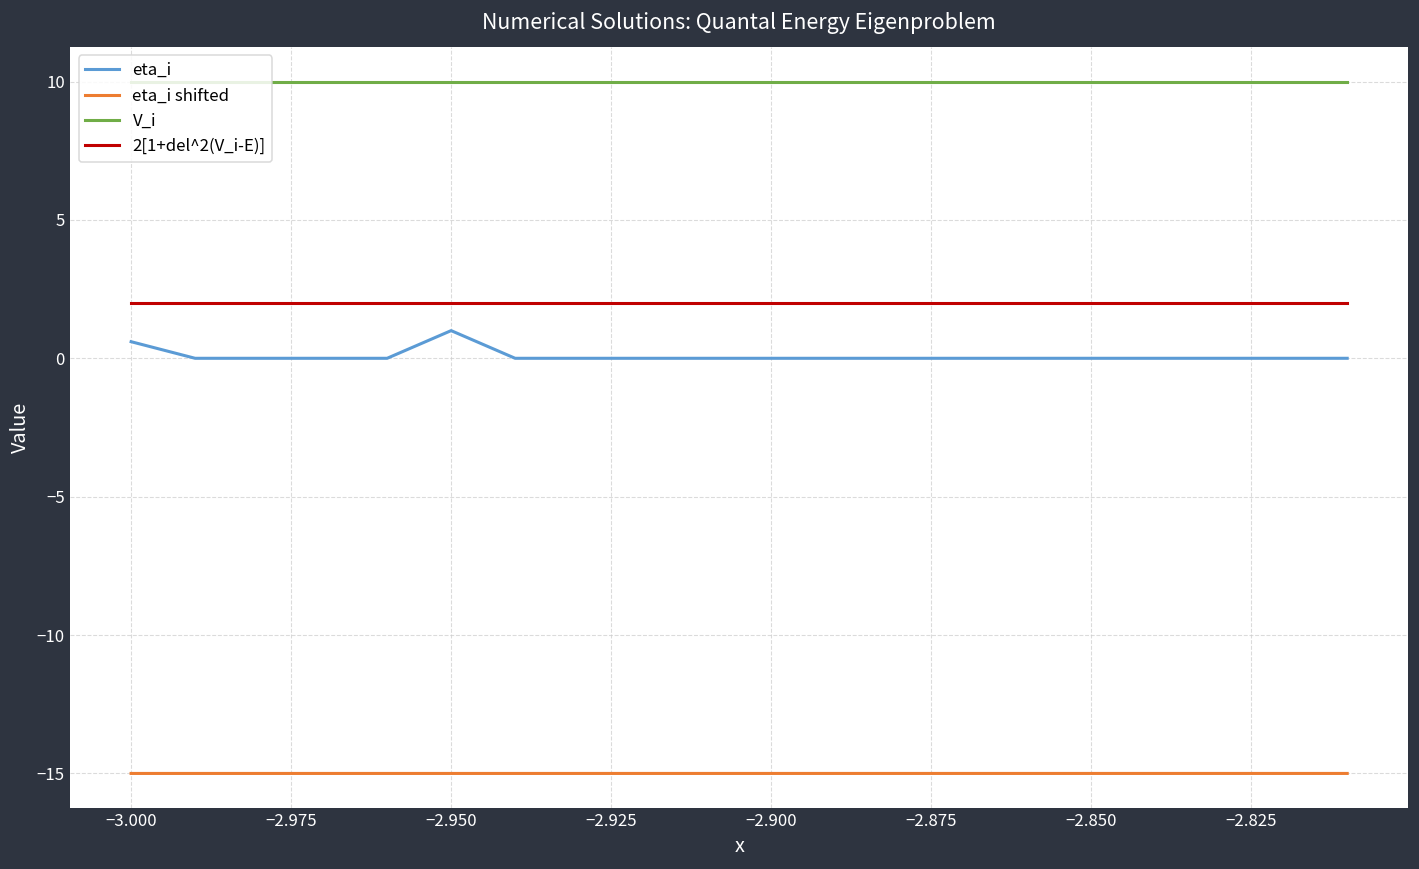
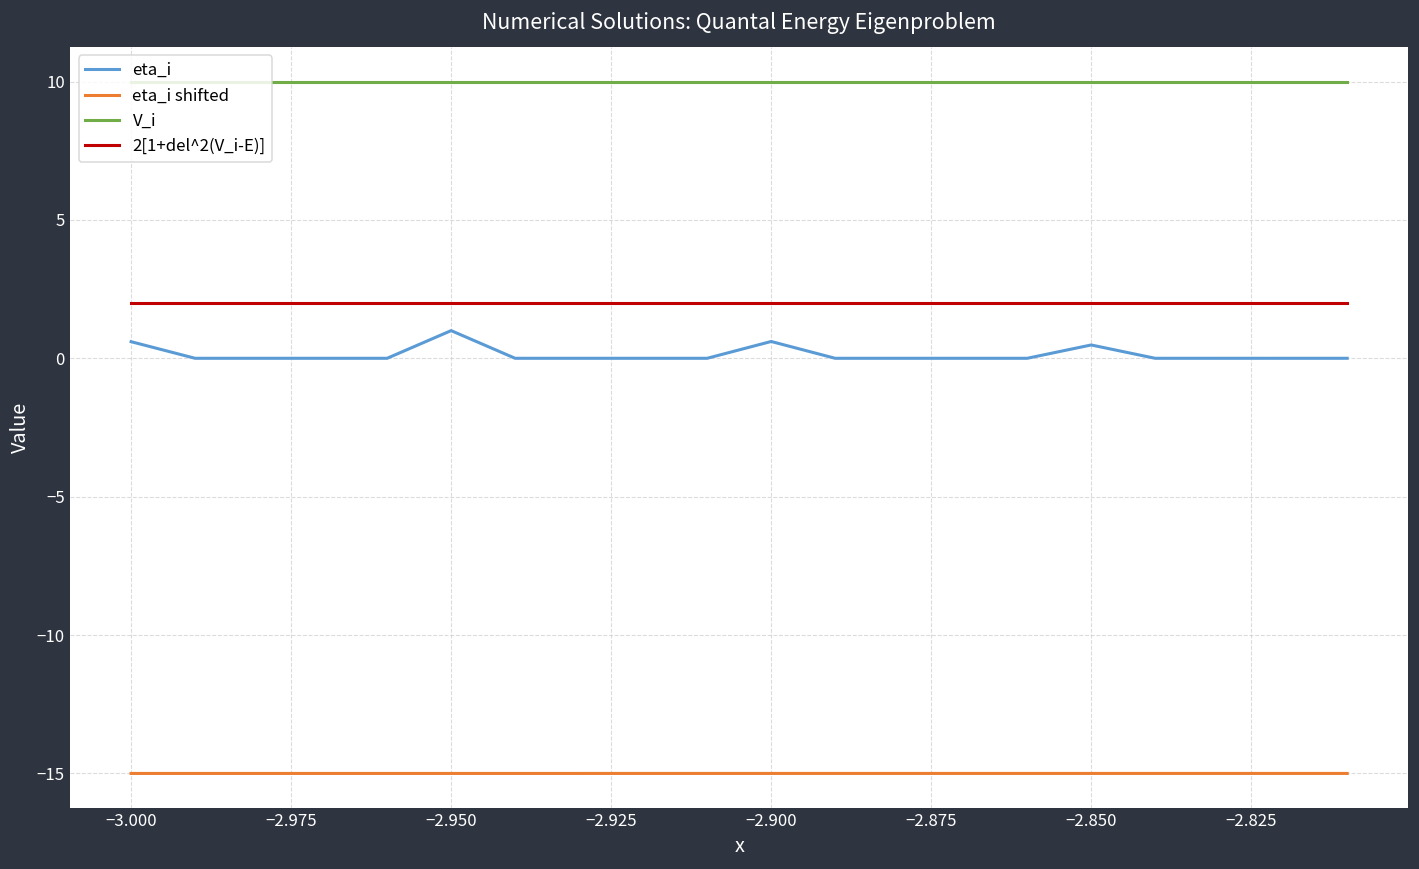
  {
    "eta_i": {
      "−3.000": 0.6,
      "−2.950": 1.0,
-     "−2.900": 0.0,
-     "−2.850": 0.0
+     "−2.900": 0.6,
+     "−2.850": 0.5
    },
    "eta_i shifted": {
      "−3.000": -15.0,
      "−2.950": -15.0,
      "−2.900": -15.0,
      "−2.850": -15.0
    },
    "V_i": {
      "−2.950": 10.0,
      "−2.900": 10.0,
      "−2.850": 10.0
    },
    "2[1+del^2(V_i-E)]": {
      "−3.000": 2.0,
      "−2.950": 2.0,
      "−2.900": 2.0,
      "−2.850": 2.0
    }
  }
